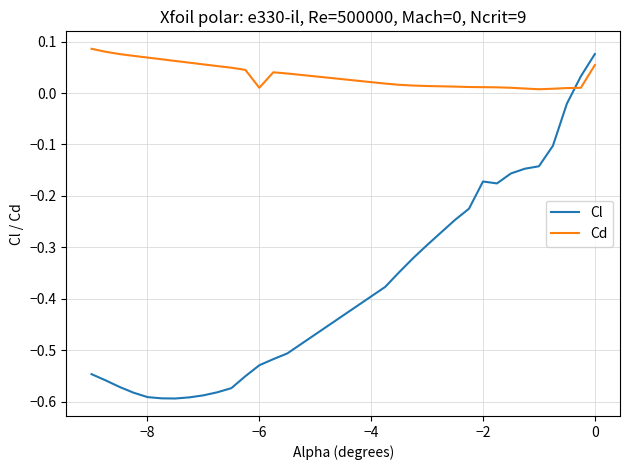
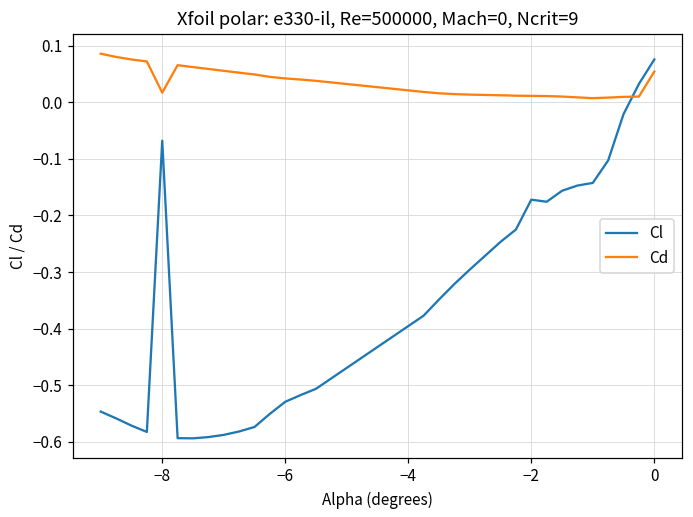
  {
    "Cl": {
-     "−8": -0.59,
+     "−8": -0.07,
      "−6": -0.53,
      "−2": -0.17,
      "0": 0.08
    },
    "Cd": {
-     "−8": 0.07,
-     "−6": 0.01,
+     "−8": 0.02,
+     "−6": 0.04,
      "−2": 0.01,
      "0": 0.05
    }
  }
